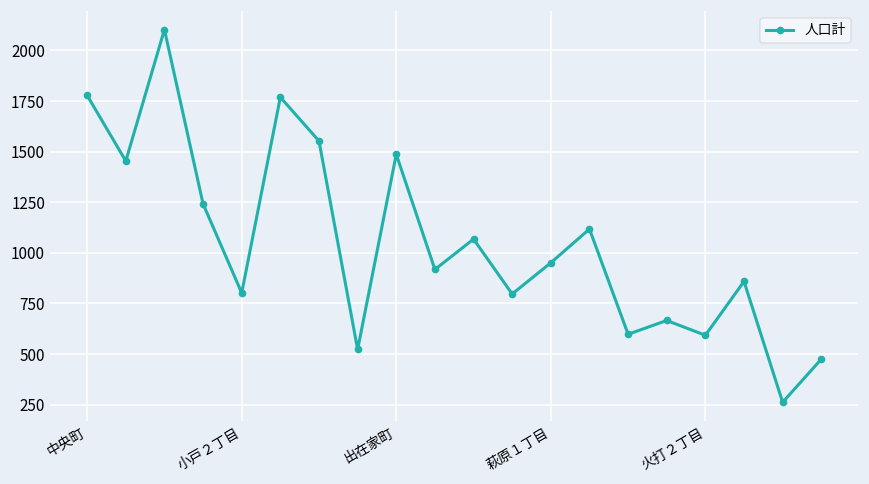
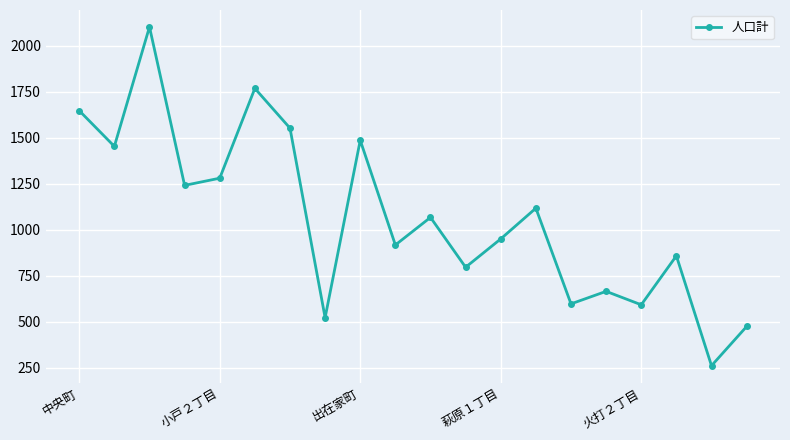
  {
-   "中央町": 1780,
-   "小戸２丁目": 800,
+   "中央町": 1650,
+   "小戸２丁目": 1280,
    "出在家町": 1490,
    "萩原１丁目": 950,
    "火打２丁目": 590
  }
